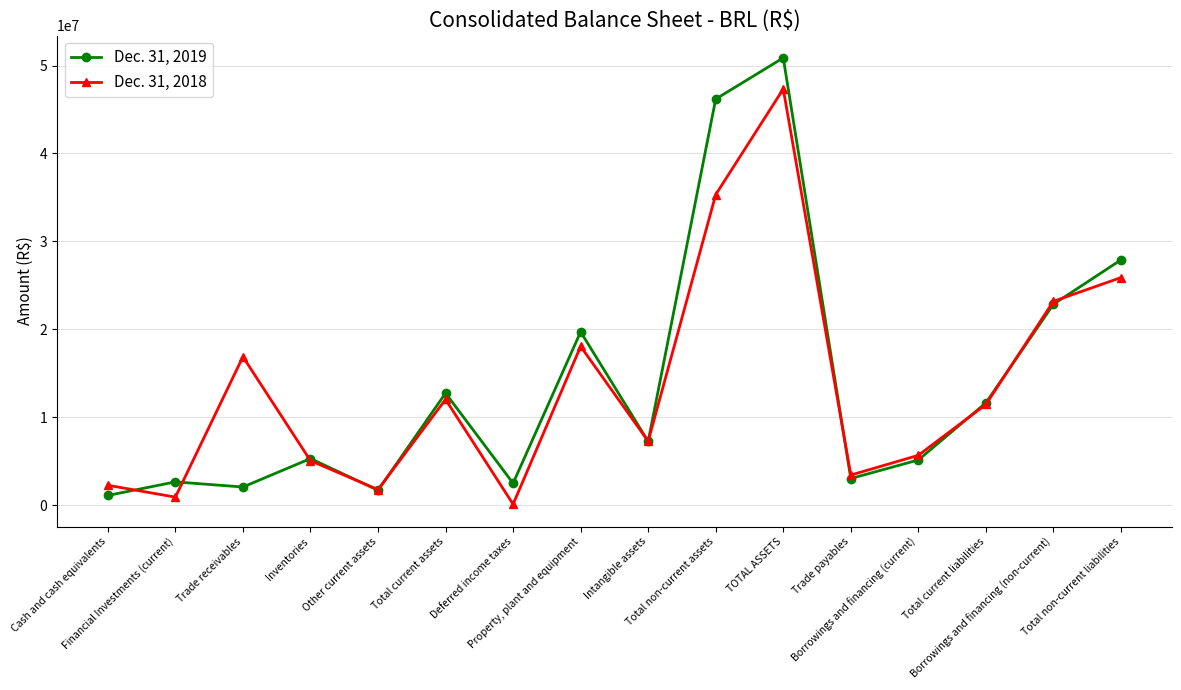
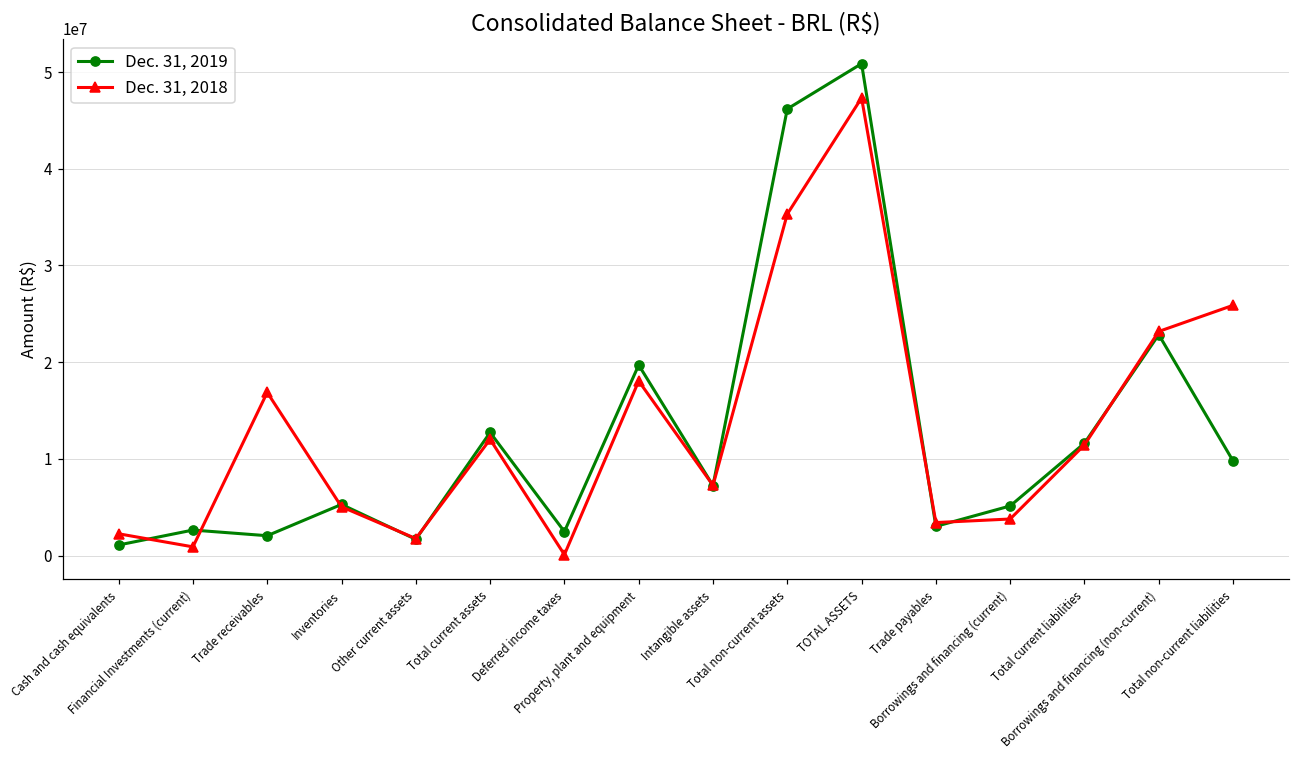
  {
    "Dec. 31, 2019": {
      "Cash and cash equivalents": 1000000,
      "Financial Investments (current)": 3000000,
      "Trade receivables": 2000000,
      "Total current assets": 13000000,
      "Deferred income taxes": 2000000,
      "Property, plant and equipment": 20000000,
      "Total non-current assets": 46000000,
      "TOTAL ASSETS": 51000000,
      "Trade payables": 3000000,
      "Borrowings and financing (current)": 5000000,
      "Borrowings and financing (non-current)": 23000000,
-     "Total non-current liabilities": 28000000
+     "Total non-current liabilities": 10000000
    },
    "Dec. 31, 2018": {
      "Cash and cash equivalents": 2000000,
      "Financial Investments (current)": 1000000,
      "Trade receivables": 17000000,
      "Total current assets": 12000000,
      "Deferred income taxes": 0,
      "Property, plant and equipment": 18000000,
      "Total non-current assets": 35000000,
      "TOTAL ASSETS": 47000000,
      "Trade payables": 3000000,
-     "Borrowings and financing (current)": 6000000,
+     "Borrowings and financing (current)": 4000000,
      "Borrowings and financing (non-current)": 23000000,
      "Total non-current liabilities": 26000000
    }
  }
